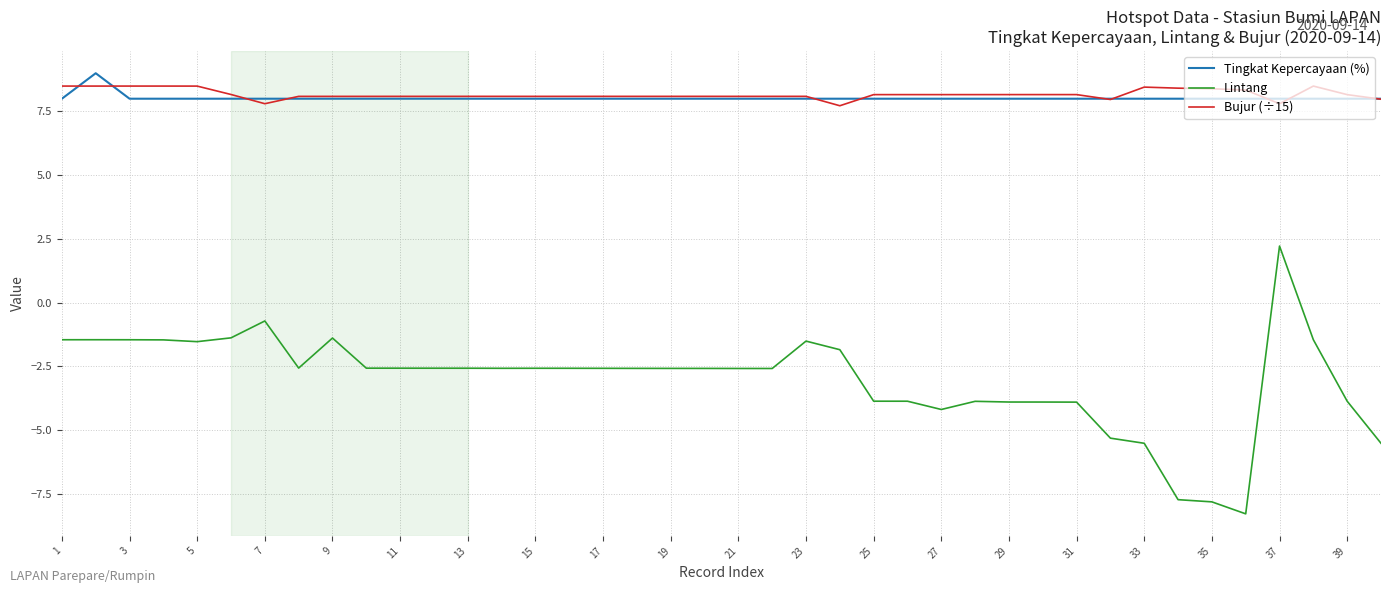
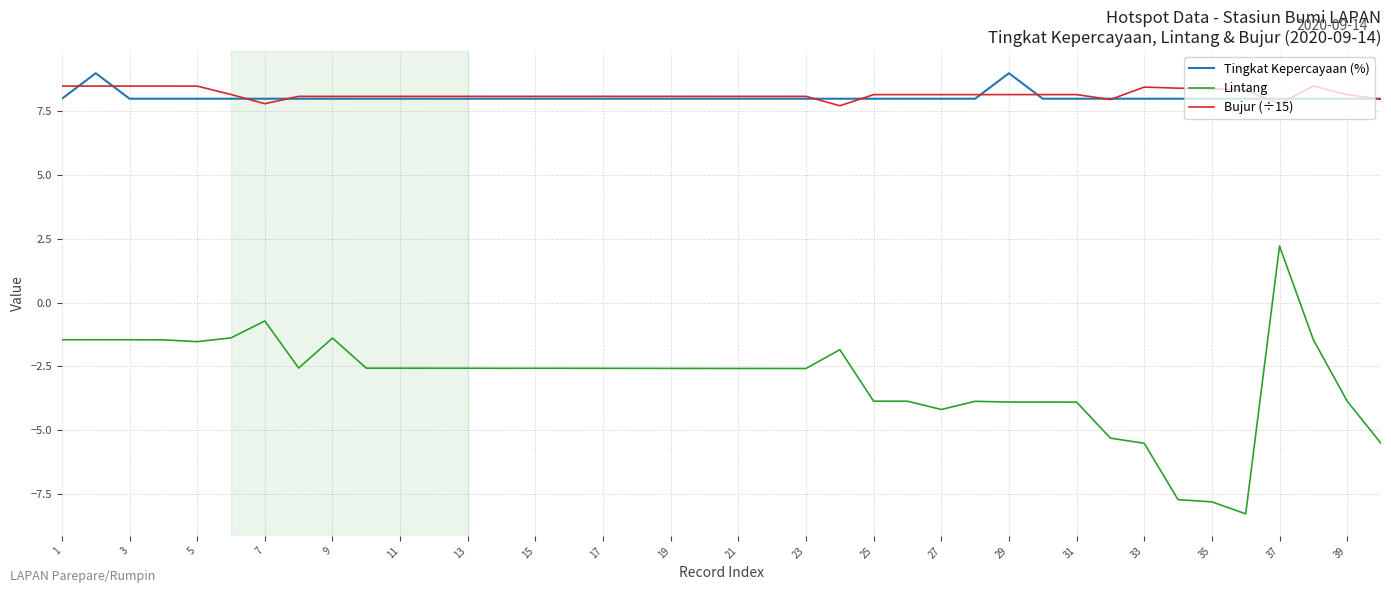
  {
    "Tingkat Kepercayaan (%)": {
      "1": 8,
      "3": 8,
      "5": 8,
      "7": 8,
      "25": 8,
      "27": 8,
-     "29": 8,
+     "29": 9,
      "31": 8,
      "33": 8
    },
    "Lintang": {
      "1": -1.5,
      "3": -1.5,
      "5": -1.5,
      "7": -0.7,
      "9": -1.4,
      "11": -2.6,
      "13": -2.6,
      "15": -2.6,
      "17": -2.6,
      "19": -2.6,
      "21": -2.6,
-     "23": -1.5,
+     "23": -2.6,
      "25": -3.9,
      "27": -4.2,
      "29": -3.9,
      "31": -3.9,
      "33": -5.5,
      "35": -7.8,
      "37": 2.2,
      "39": -3.9
    },
    "Bujur (÷15)": {
      "1": 8.5,
      "3": 8.5,
      "5": 8.5,
      "7": 7.8,
      "25": 8.2,
      "27": 8.2,
      "29": 8.2,
      "31": 8.2,
      "33": 8.5
    }
  }
